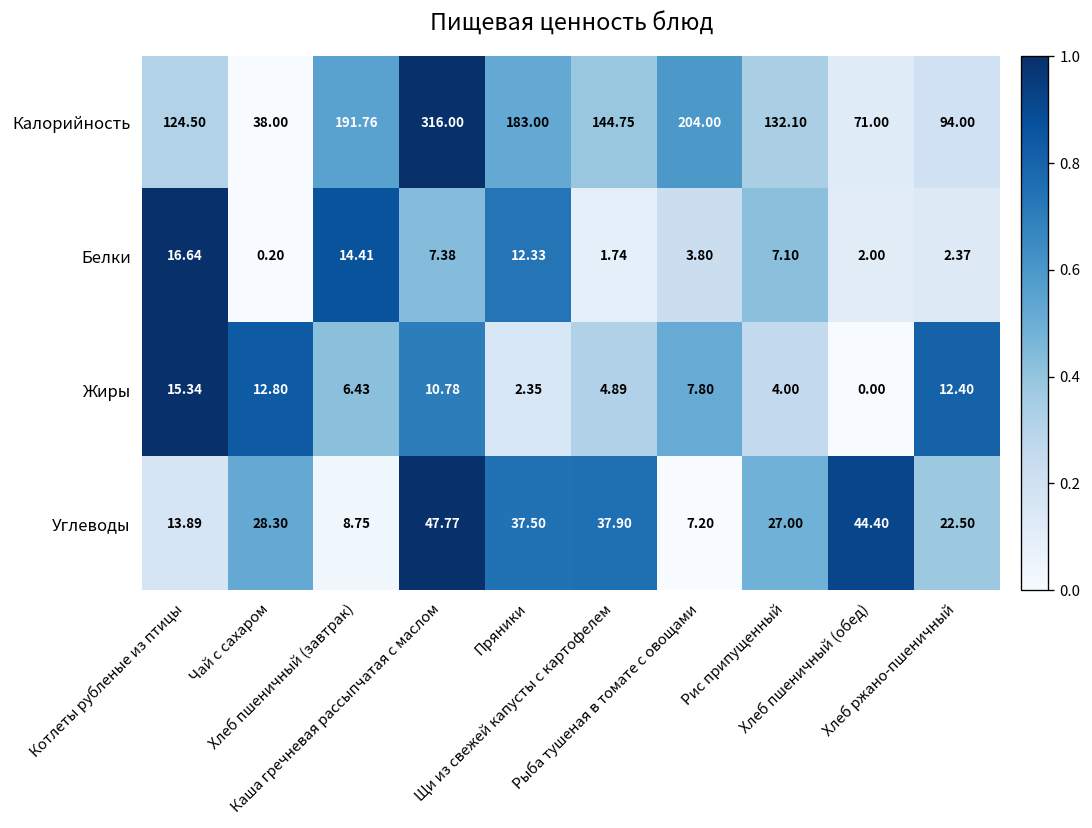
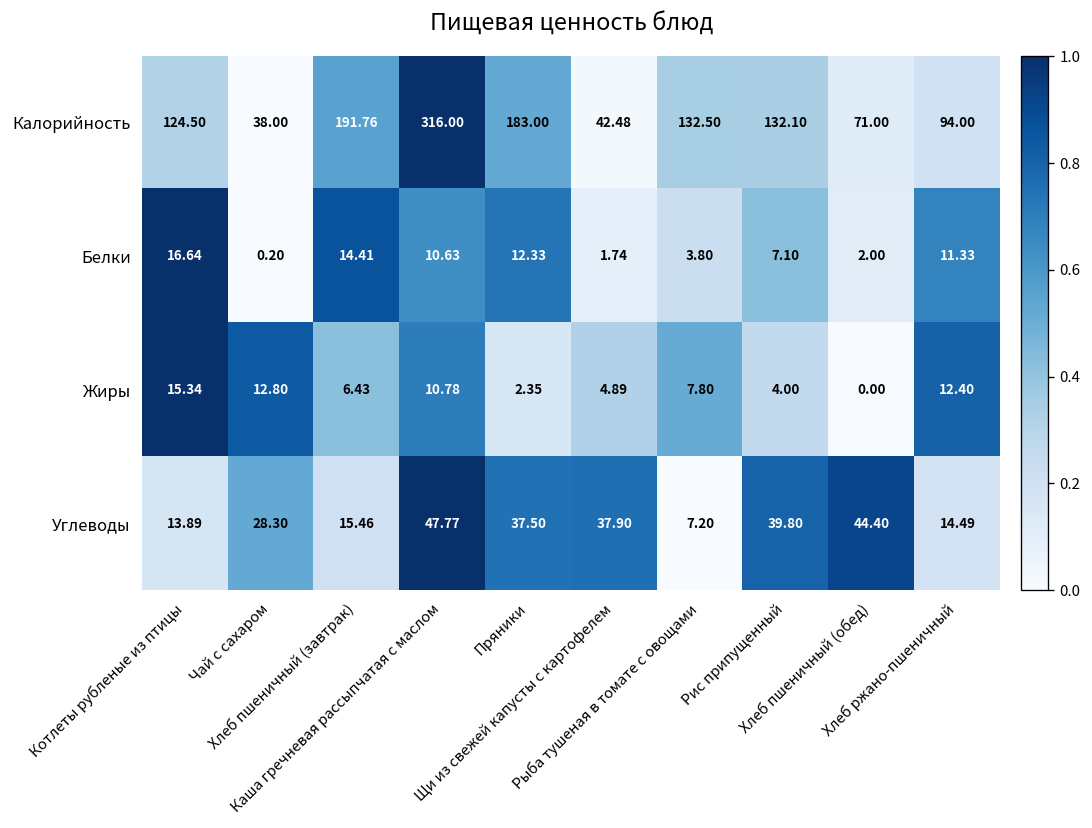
  {
    "Калорийность": {
      "Котлеты рубленые из птицы": 124.50,
      "Чай с сахаром": 38.00,
      "Хлеб пшеничный (завтрак)": 191.76,
      "Каша гречневая рассыпчатая с маслом": 316.00,
      "Пряники": 183.00,
-     "Щи из свежей капусты с картофелем": 144.75,
-     "Рыба тушеная в томате с овощами": 204.00,
+     "Щи из свежей капусты с картофелем": 42.48,
+     "Рыба тушеная в томате с овощами": 132.50,
      "Рис припущенный": 132.10,
      "Хлеб пшеничный (обед)": 71.00,
      "Хлеб ржано-пшеничный": 94.00
    },
    "Белки": {
      "Котлеты рубленые из птицы": 16.64,
      "Чай с сахаром": 0.20,
      "Хлеб пшеничный (завтрак)": 14.41,
-     "Каша гречневая рассыпчатая с маслом": 7.38,
+     "Каша гречневая рассыпчатая с маслом": 10.63,
      "Пряники": 12.33,
      "Щи из свежей капусты с картофелем": 1.74,
      "Рыба тушеная в томате с овощами": 3.80,
      "Рис припущенный": 7.10,
      "Хлеб пшеничный (обед)": 2.00,
-     "Хлеб ржано-пшеничный": 2.37
+     "Хлеб ржано-пшеничный": 11.33
    },
    "Жиры": {
      "Котлеты рубленые из птицы": 15.34,
      "Чай с сахаром": 12.80,
      "Хлеб пшеничный (завтрак)": 6.43,
      "Каша гречневая рассыпчатая с маслом": 10.78,
      "Пряники": 2.35,
      "Щи из свежей капусты с картофелем": 4.89,
      "Рыба тушеная в томате с овощами": 7.80,
      "Рис припущенный": 4.00,
      "Хлеб пшеничный (обед)": 0.00,
      "Хлеб ржано-пшеничный": 12.40
    },
    "Углеводы": {
      "Котлеты рубленые из птицы": 13.89,
      "Чай с сахаром": 28.30,
-     "Хлеб пшеничный (завтрак)": 8.75,
+     "Хлеб пшеничный (завтрак)": 15.46,
      "Каша гречневая рассыпчатая с маслом": 47.77,
      "Пряники": 37.50,
      "Щи из свежей капусты с картофелем": 37.90,
      "Рыба тушеная в томате с овощами": 7.20,
-     "Рис припущенный": 27.00,
+     "Рис припущенный": 39.80,
      "Хлеб пшеничный (обед)": 44.40,
-     "Хлеб ржано-пшеничный": 22.50
+     "Хлеб ржано-пшеничный": 14.49
    }
  }
